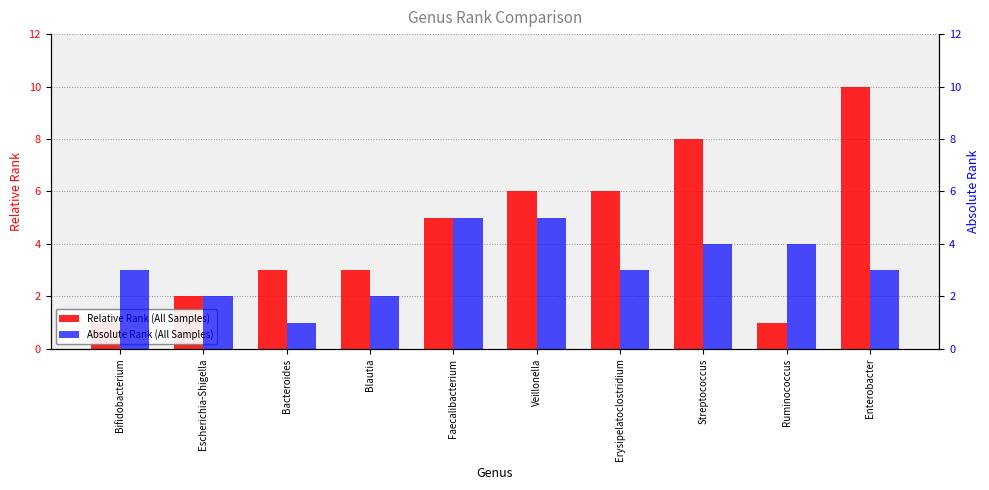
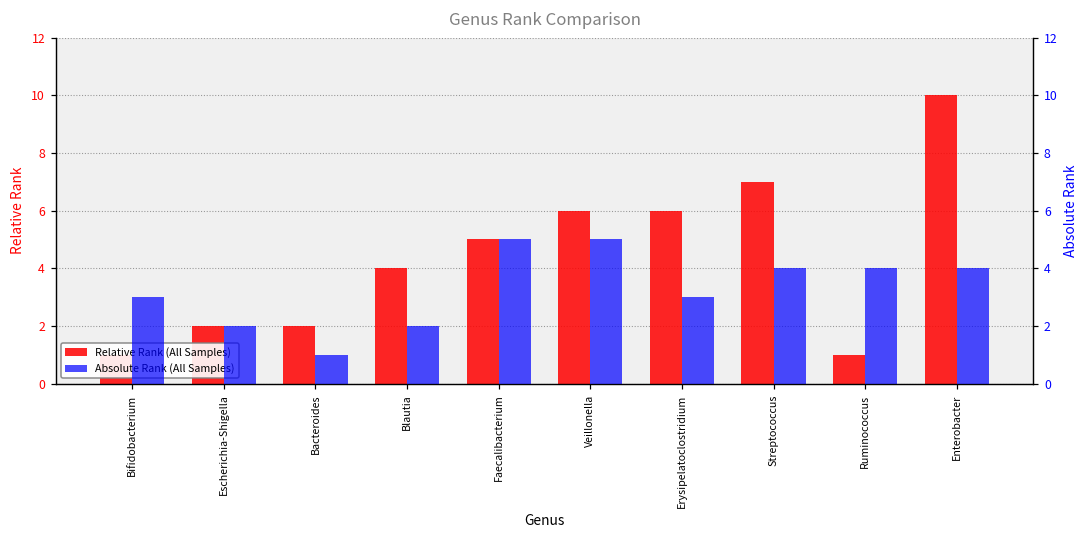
  {
    "Relative Rank (All Samples)": {
      "Escherichia-Shigella": 2,
-     "Bacteroides": 3,
-     "Blautia": 3,
+     "Bacteroides": 2,
+     "Blautia": 4,
      "Faecalibacterium": 5,
      "Veillonella": 6,
      "Erysipelatoclostridium": 6,
-     "Streptococcus": 8,
+     "Streptococcus": 7,
      "Ruminococcus": 1,
      "Enterobacter": 10
    },
    "Absolute Rank (All Samples)": {
      "Bifidobacterium": 3,
      "Escherichia-Shigella": 2,
      "Bacteroides": 1,
      "Blautia": 2,
      "Faecalibacterium": 5,
      "Veillonella": 5,
      "Erysipelatoclostridium": 3,
      "Streptococcus": 4,
      "Ruminococcus": 4,
-     "Enterobacter": 3
+     "Enterobacter": 4
    }
  }
